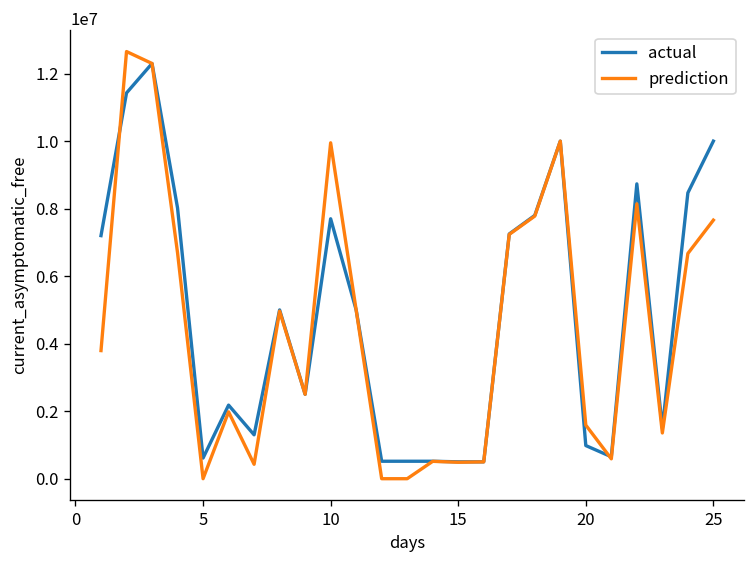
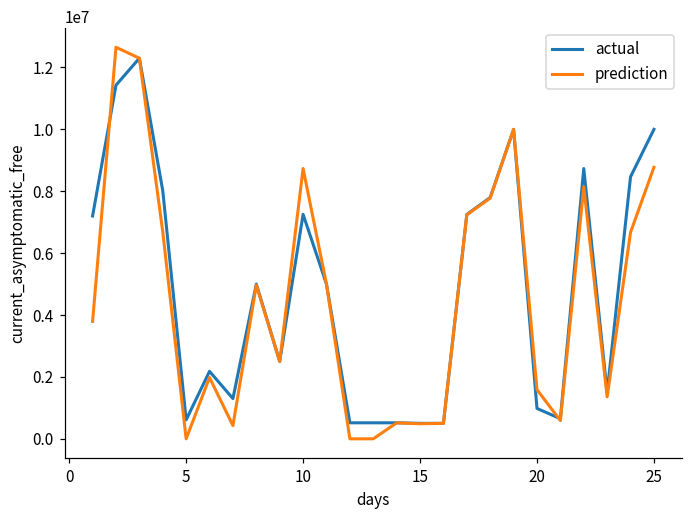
  {
    "actual": {
      "5": 600000,
-     "10": 7700000,
+     "10": 7300000,
      "20": 1000000,
      "25": 10000000
    },
    "prediction": {
      "5": 0,
-     "10": 10000000,
+     "10": 8700000,
      "20": 1600000,
-     "25": 7700000
+     "25": 8800000
    }
  }
